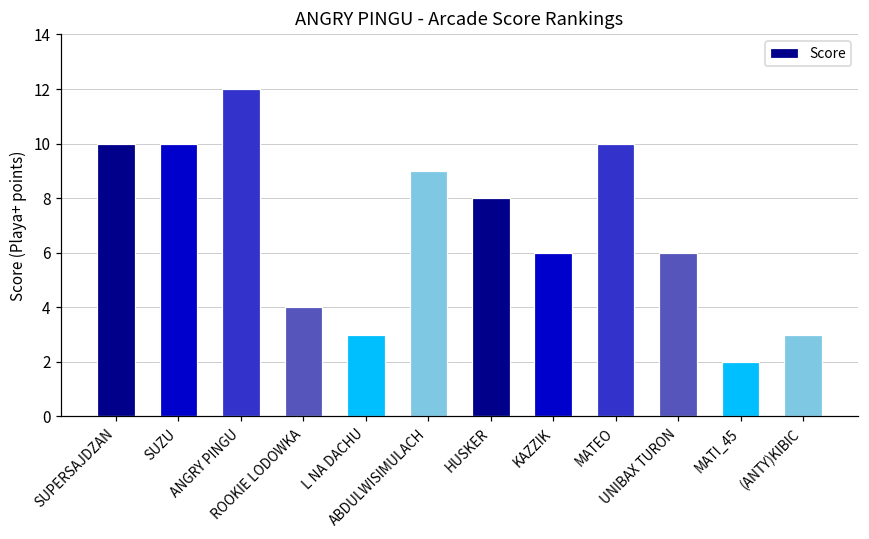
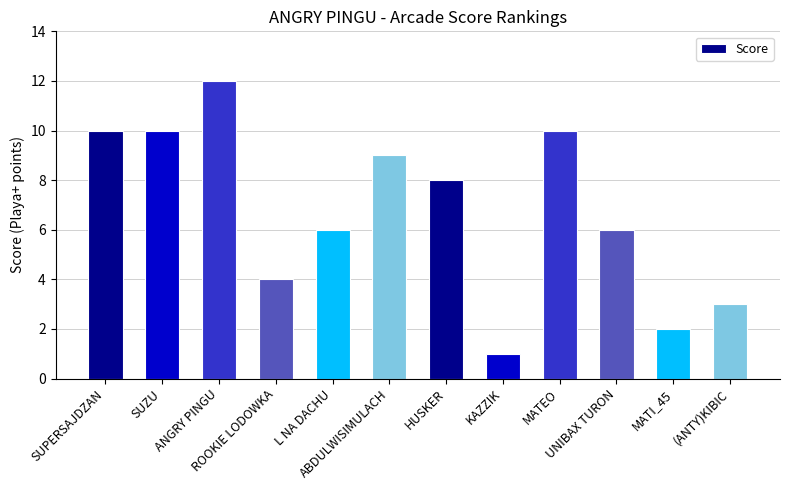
  {
    "SUPERSAJDZAN": 10,
    "SUZU": 10,
    "ANGRY PINGU": 12,
    "ROOKIE LODOWKA": 4,
-   "L NA DACHU": 3,
+   "L NA DACHU": 6,
    "ABDULWISIMULACH": 9,
    "HUSKER": 8,
-   "KAZZIK": 6,
+   "KAZZIK": 1,
    "MATEO": 10,
    "UNIBAX TURON": 6,
    "MATI_45": 2,
    "(ANTY)KIBIC": 3
  }
